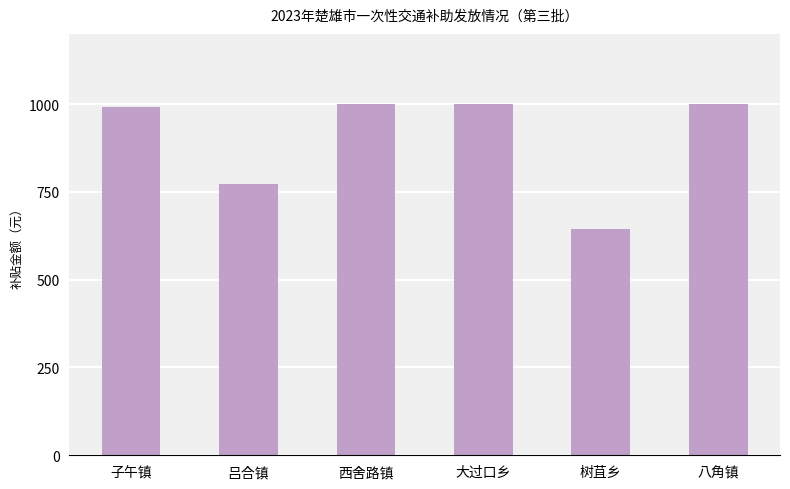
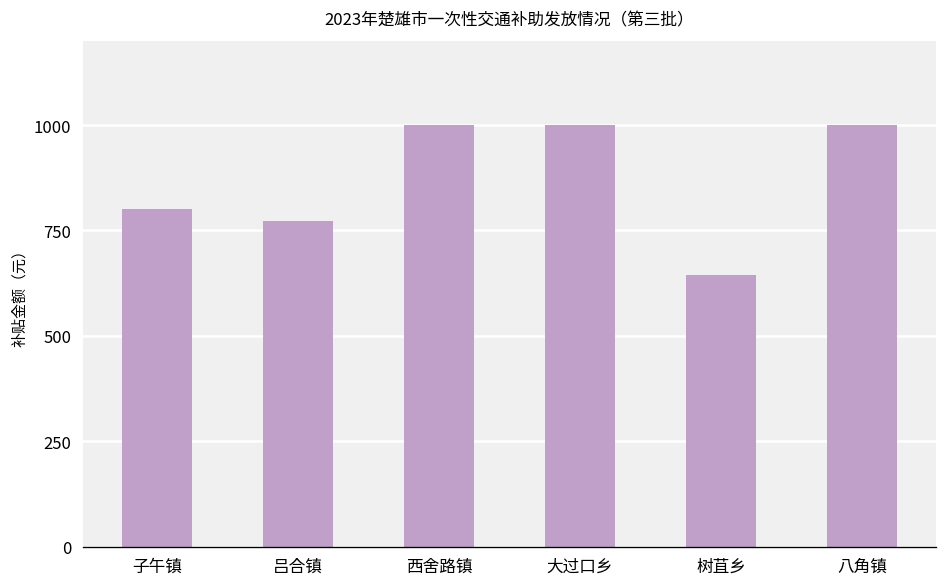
  {
-   "子午镇": 990,
+   "子午镇": 800,
    "吕合镇": 770,
    "西舍路镇": 1000,
    "大过口乡": 1000,
    "树苴乡": 650,
    "八角镇": 1000
  }
